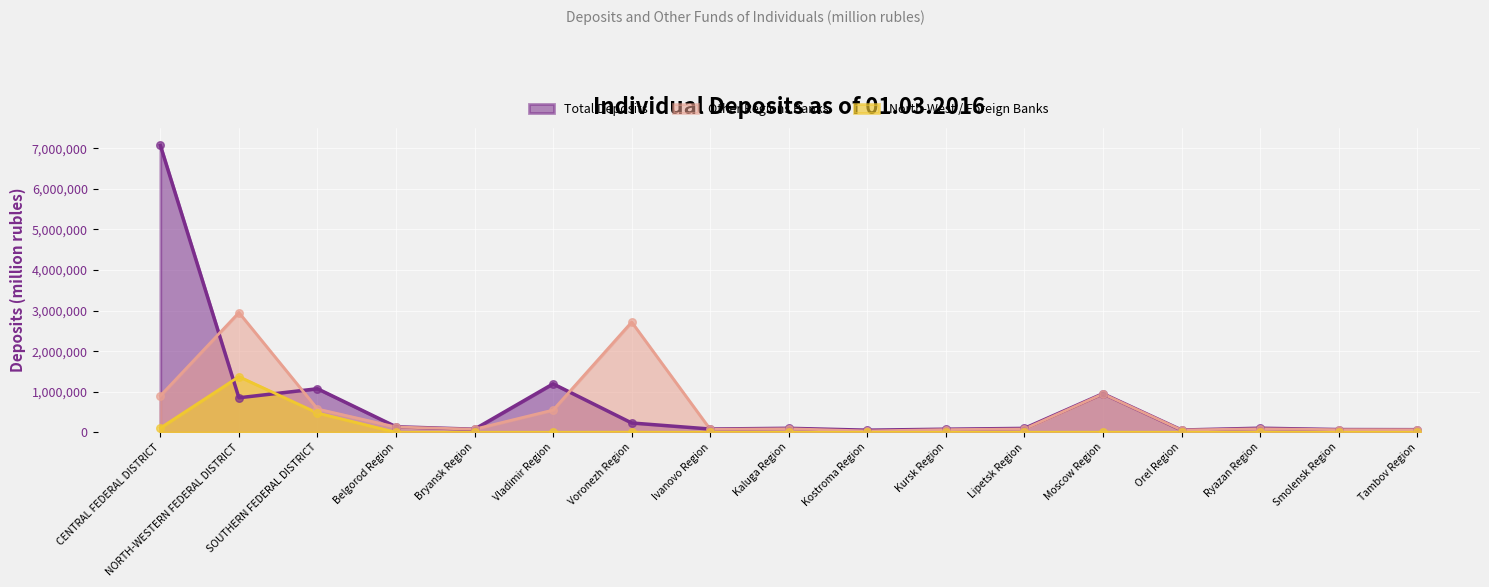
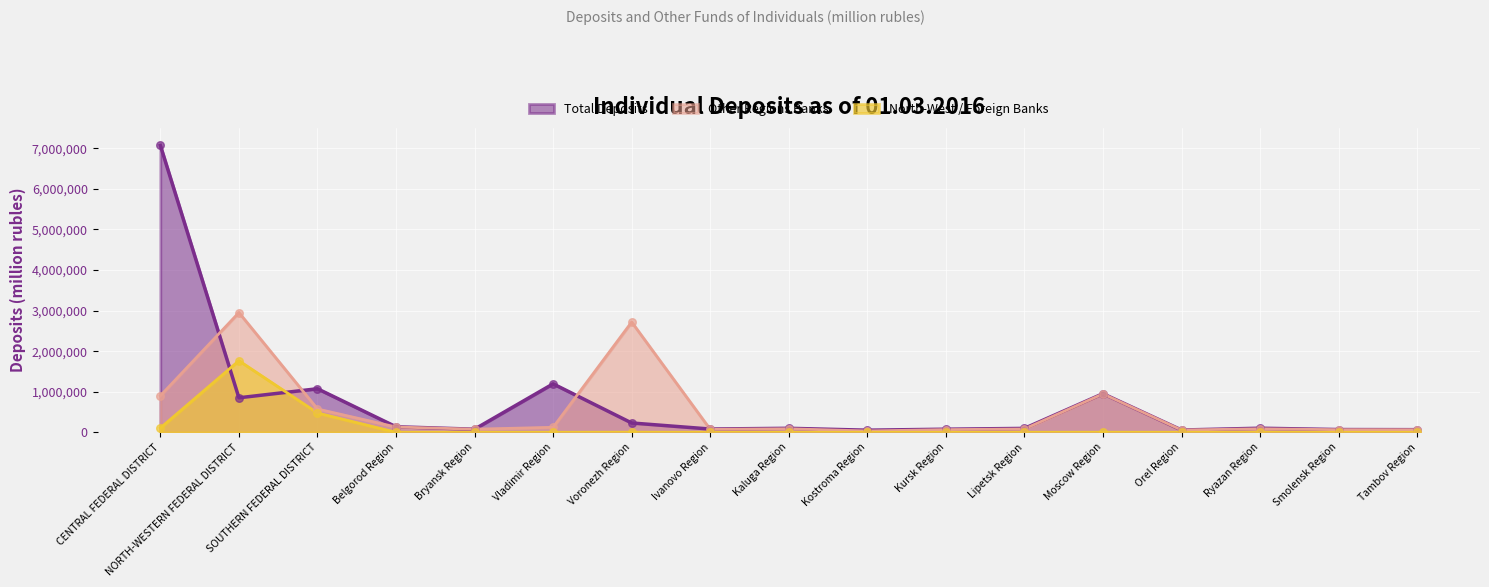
  {
    "Total Deposits": {
      "CENTRAL FEDERAL DISTRICT": "7,100,000",
      "NORTH-WESTERN FEDERAL DISTRICT": "900,000",
      "SOUTHERN FEDERAL DISTRICT": "1,100,000",
      "Vladimir Region": "1,200,000",
      "Voronezh Region": "200,000"
    },
    "Other Regions Banks": {
      "CENTRAL FEDERAL DISTRICT": "900,000",
      "NORTH-WESTERN FEDERAL DISTRICT": "3,000,000",
      "SOUTHERN FEDERAL DISTRICT": "600,000",
-     "Vladimir Region": "500,000",
+     "Vladimir Region": "100,000",
      "Voronezh Region": "2,700,000"
    },
    "North-West / Foreign Banks": {
      "CENTRAL FEDERAL DISTRICT": "100,000",
-     "NORTH-WESTERN FEDERAL DISTRICT": "1,400,000",
+     "NORTH-WESTERN FEDERAL DISTRICT": "1,800,000",
      "SOUTHERN FEDERAL DISTRICT": "500,000",
      "Belgorod Region": "0",
      "Bryansk Region": "0",
      "Vladimir Region": "0",
      "Voronezh Region": "0",
      "Ivanovo Region": "0",
      "Kaluga Region": "0",
      "Kursk Region": "0",
      "Lipetsk Region": "0",
      "Moscow Region": "0",
      "Ryazan Region": "0",
      "Smolensk Region": "0",
      "Tambov Region": "0"
    }
  }
